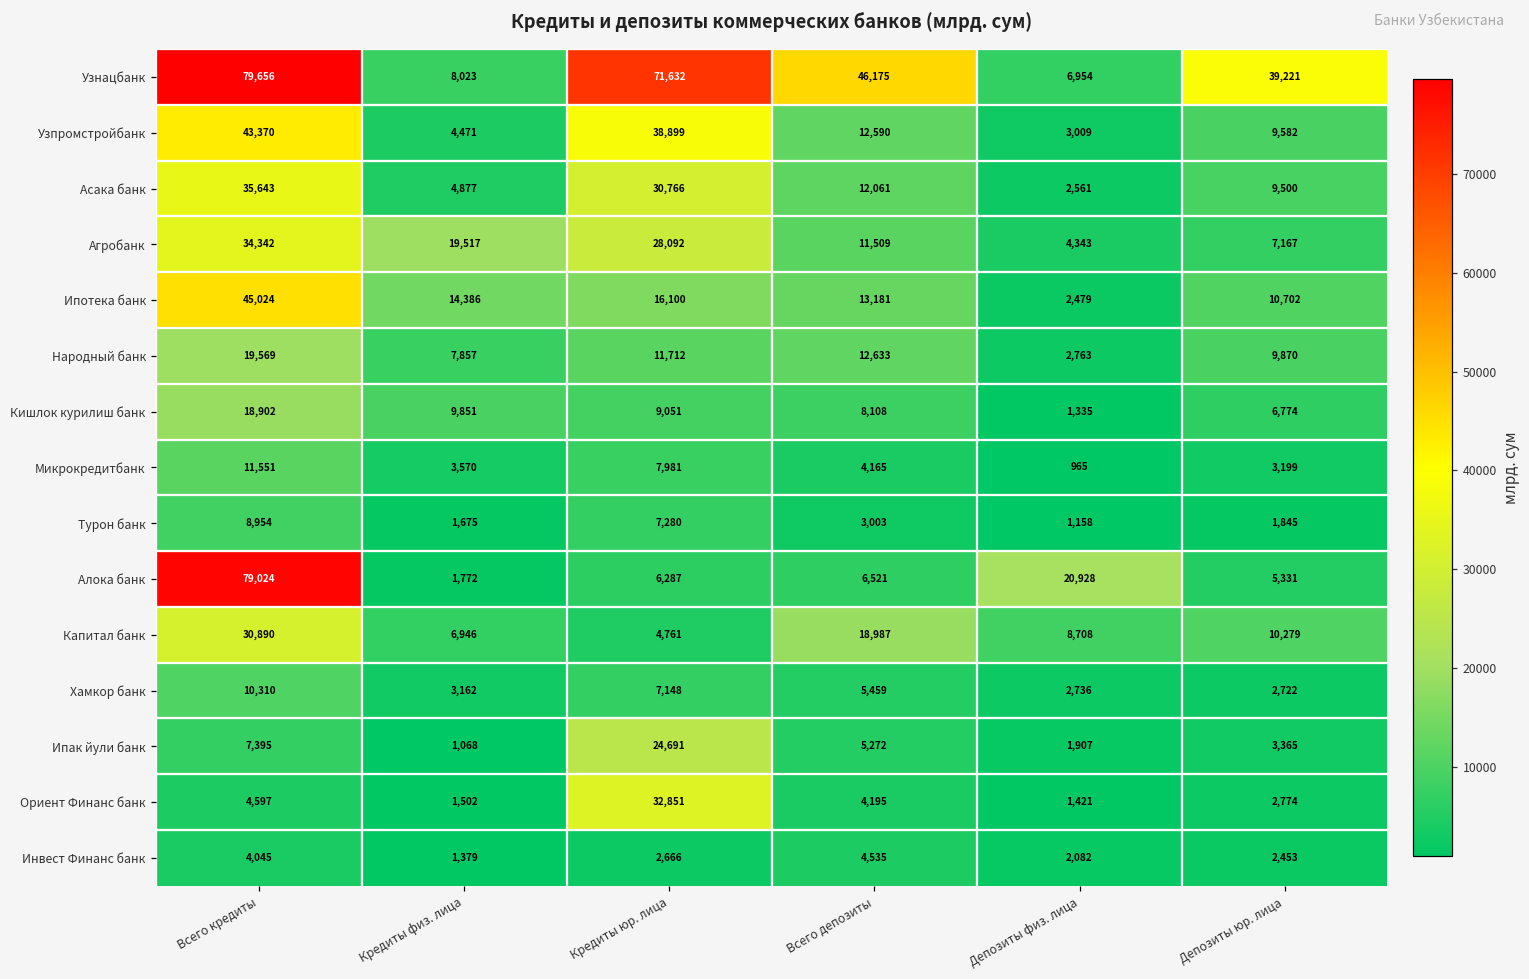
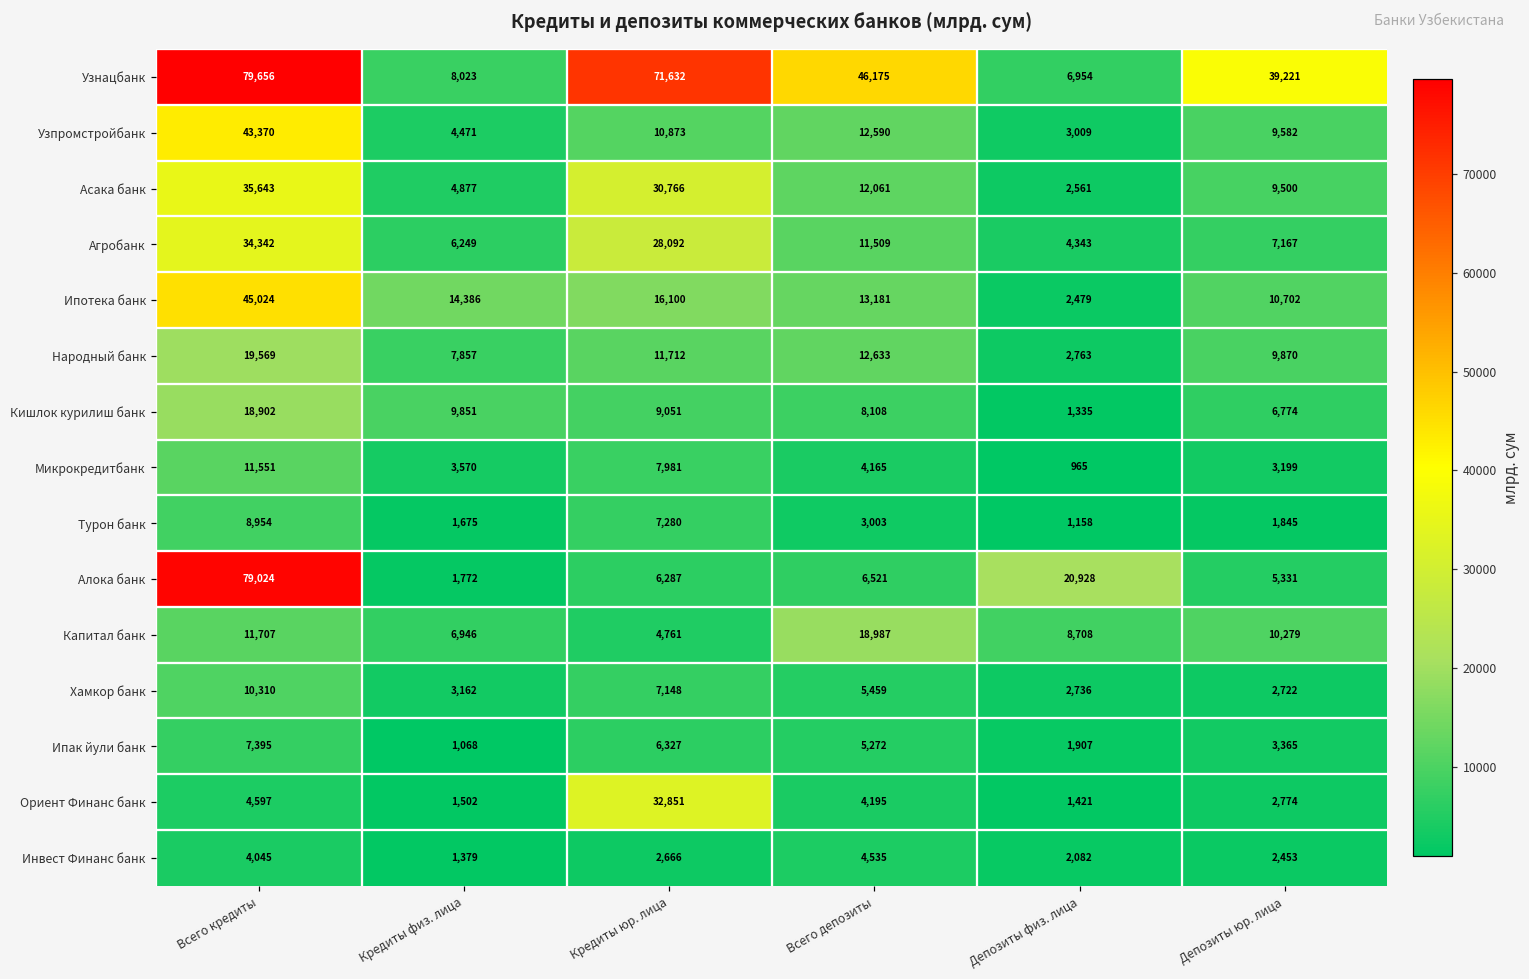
  {
    "Узнацбанк": {
      "Всего кредиты": "79,656",
      "Кредиты физ. лица": "8,023",
      "Кредиты юр. лица": "71,632",
      "Всего депозиты": "46,175",
      "Депозиты физ. лица": "6,954",
      "Депозиты юр. лица": "39,221"
    },
    "Узпромстройбанк": {
      "Всего кредиты": "43,370",
      "Кредиты физ. лица": "4,471",
-     "Кредиты юр. лица": "38,899",
+     "Кредиты юр. лица": "10,873",
      "Всего депозиты": "12,590",
      "Депозиты физ. лица": "3,009",
      "Депозиты юр. лица": "9,582"
    },
    "Асака банк": {
      "Всего кредиты": "35,643",
      "Кредиты физ. лица": "4,877",
      "Кредиты юр. лица": "30,766",
      "Всего депозиты": "12,061",
      "Депозиты физ. лица": "2,561",
      "Депозиты юр. лица": "9,500"
    },
    "Агробанк": {
      "Всего кредиты": "34,342",
-     "Кредиты физ. лица": "19,517",
+     "Кредиты физ. лица": "6,249",
      "Кредиты юр. лица": "28,092",
      "Всего депозиты": "11,509",
      "Депозиты физ. лица": "4,343",
      "Депозиты юр. лица": "7,167"
    },
    "Ипотека банк": {
      "Всего кредиты": "45,024",
      "Кредиты физ. лица": "14,386",
      "Кредиты юр. лица": "16,100",
      "Всего депозиты": "13,181",
      "Депозиты физ. лица": "2,479",
      "Депозиты юр. лица": "10,702"
    },
    "Народный банк": {
      "Всего кредиты": "19,569",
      "Кредиты физ. лица": "7,857",
      "Кредиты юр. лица": "11,712",
      "Всего депозиты": "12,633",
      "Депозиты физ. лица": "2,763",
      "Депозиты юр. лица": "9,870"
    },
    "Кишлок курилиш банк": {
      "Всего кредиты": "18,902",
      "Кредиты физ. лица": "9,851",
      "Кредиты юр. лица": "9,051",
      "Всего депозиты": "8,108",
      "Депозиты физ. лица": "1,335",
      "Депозиты юр. лица": "6,774"
    },
    "Микрокредитбанк": {
      "Всего кредиты": "11,551",
      "Кредиты физ. лица": "3,570",
      "Кредиты юр. лица": "7,981",
      "Всего депозиты": "4,165",
      "Депозиты физ. лица": "965",
      "Депозиты юр. лица": "3,199"
    },
    "Турон банк": {
      "Всего кредиты": "8,954",
      "Кредиты физ. лица": "1,675",
      "Кредиты юр. лица": "7,280",
      "Всего депозиты": "3,003",
      "Депозиты физ. лица": "1,158",
      "Депозиты юр. лица": "1,845"
    },
    "Алока банк": {
      "Всего кредиты": "79,024",
      "Кредиты физ. лица": "1,772",
      "Кредиты юр. лица": "6,287",
      "Всего депозиты": "6,521",
      "Депозиты физ. лица": "20,928",
      "Депозиты юр. лица": "5,331"
    },
    "Капитал банк": {
-     "Всего кредиты": "30,890",
+     "Всего кредиты": "11,707",
      "Кредиты физ. лица": "6,946",
      "Кредиты юр. лица": "4,761",
      "Всего депозиты": "18,987",
      "Депозиты физ. лица": "8,708",
      "Депозиты юр. лица": "10,279"
    },
    "Хамкор банк": {
      "Всего кредиты": "10,310",
      "Кредиты физ. лица": "3,162",
      "Кредиты юр. лица": "7,148",
      "Всего депозиты": "5,459",
      "Депозиты физ. лица": "2,736",
      "Депозиты юр. лица": "2,722"
    },
    "Ипак йули банк": {
      "Всего кредиты": "7,395",
      "Кредиты физ. лица": "1,068",
-     "Кредиты юр. лица": "24,691",
+     "Кредиты юр. лица": "6,327",
      "Всего депозиты": "5,272",
      "Депозиты физ. лица": "1,907",
      "Депозиты юр. лица": "3,365"
    },
    "Ориент Финанс банк": {
      "Всего кредиты": "4,597",
      "Кредиты физ. лица": "1,502",
      "Кредиты юр. лица": "32,851",
      "Всего депозиты": "4,195",
      "Депозиты физ. лица": "1,421",
      "Депозиты юр. лица": "2,774"
    },
    "Инвест Финанс банк": {
      "Всего кредиты": "4,045",
      "Кредиты физ. лица": "1,379",
      "Кредиты юр. лица": "2,666",
      "Всего депозиты": "4,535",
      "Депозиты физ. лица": "2,082",
      "Депозиты юр. лица": "2,453"
    }
  }
